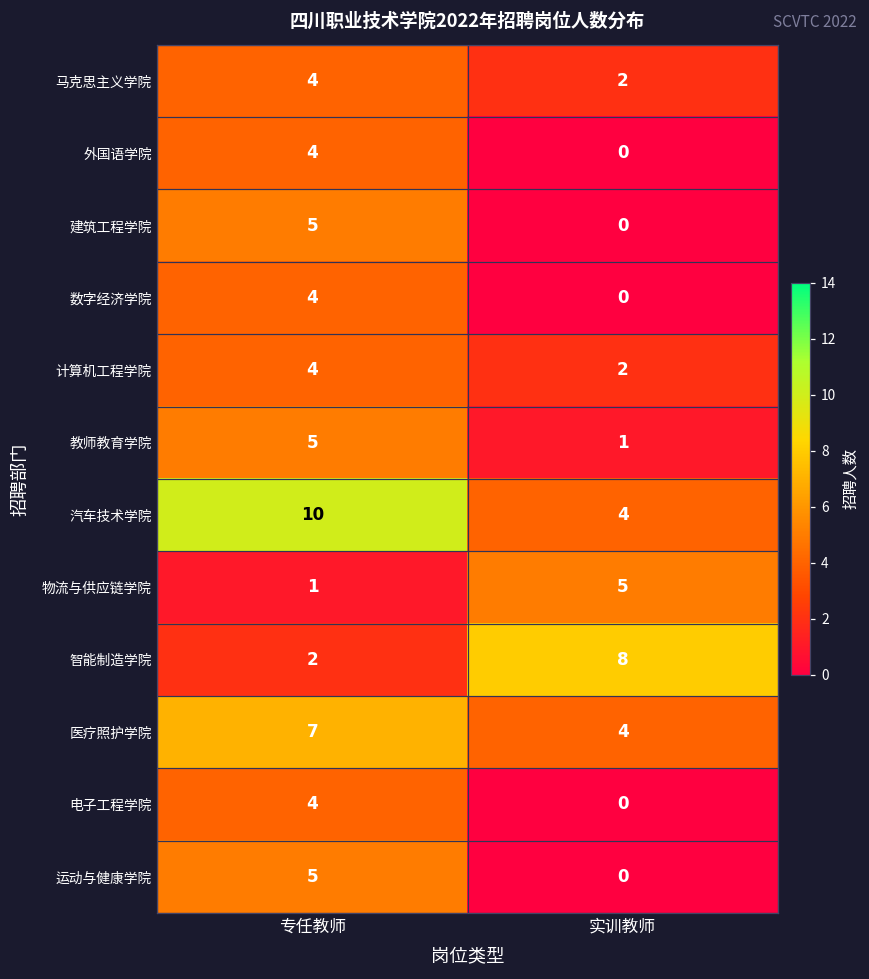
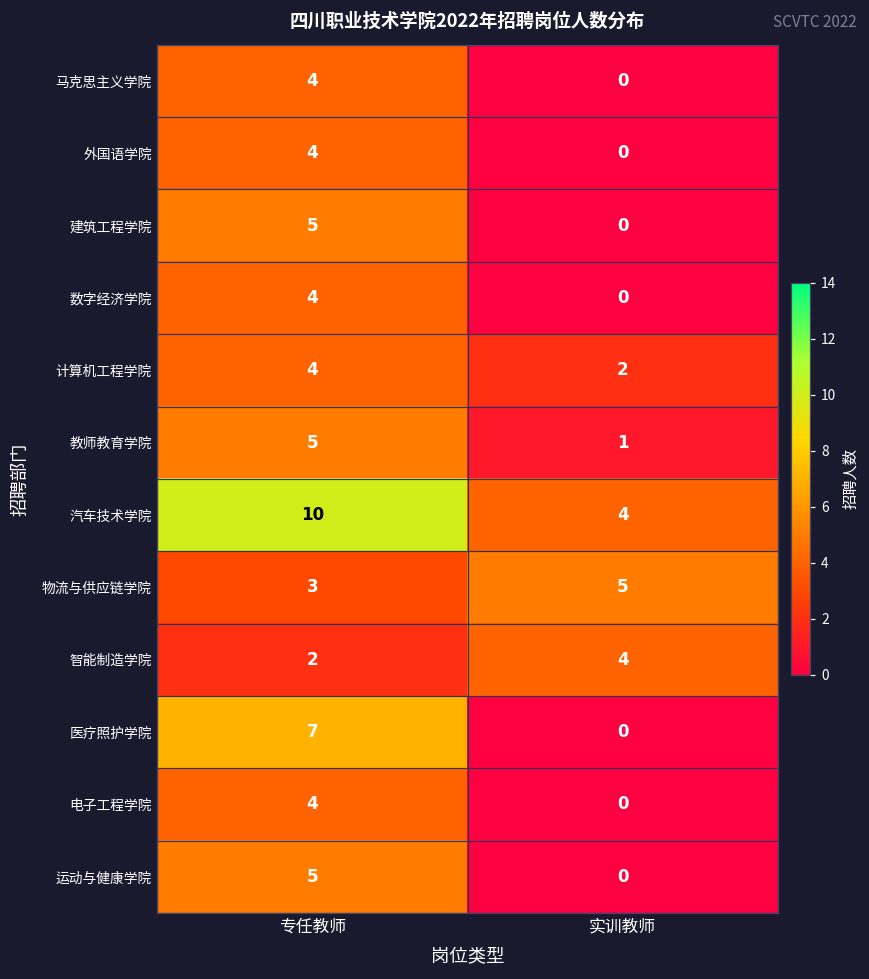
  {
    "马克思主义学院": {
      "专任教师": 4,
-     "实训教师": 2
+     "实训教师": 0
    },
    "外国语学院": {
      "专任教师": 4,
      "实训教师": 0
    },
    "建筑工程学院": {
      "专任教师": 5,
      "实训教师": 0
    },
    "数字经济学院": {
      "专任教师": 4,
      "实训教师": 0
    },
    "计算机工程学院": {
      "专任教师": 4,
      "实训教师": 2
    },
    "教师教育学院": {
      "专任教师": 5,
      "实训教师": 1
    },
    "汽车技术学院": {
      "专任教师": 10,
      "实训教师": 4
    },
    "物流与供应链学院": {
-     "专任教师": 1,
+     "专任教师": 3,
      "实训教师": 5
    },
    "智能制造学院": {
      "专任教师": 2,
-     "实训教师": 8
+     "实训教师": 4
    },
    "医疗照护学院": {
      "专任教师": 7,
-     "实训教师": 4
+     "实训教师": 0
    },
    "电子工程学院": {
      "专任教师": 4,
      "实训教师": 0
    },
    "运动与健康学院": {
      "专任教师": 5,
      "实训教师": 0
    }
  }
